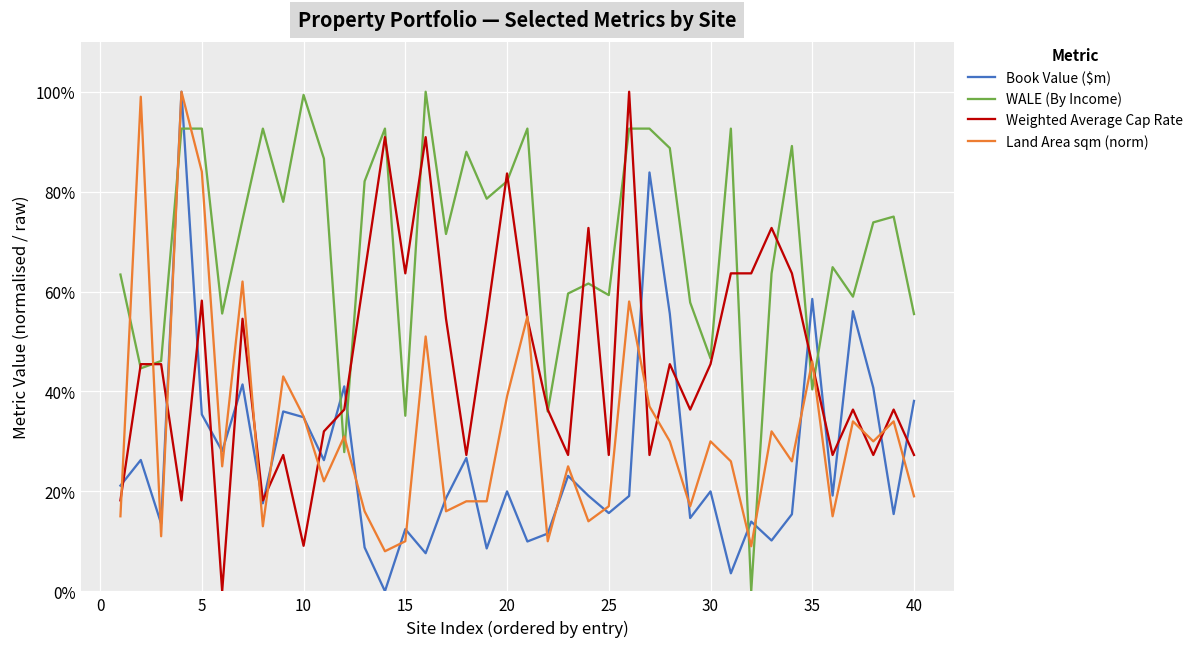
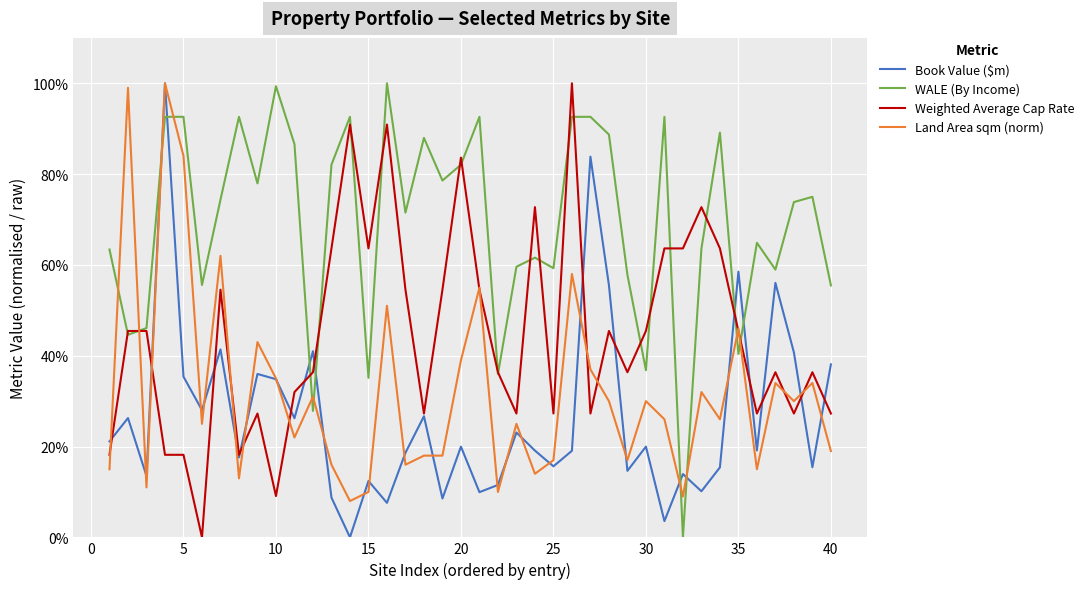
  {
    "Book Value ($m)": {
      "5": "35%",
      "15": "12%",
      "20": "20%",
      "25": "16%",
      "30": "20%",
      "35": "59%",
      "40": "38%"
    },
    "WALE (By Income)": {
      "5": "93%",
      "10": "99%",
      "15": "35%",
      "20": "82%",
      "25": "59%",
-     "30": "47%",
+     "30": "37%",
      "35": "40%",
      "40": "55%"
    },
    "Weighted Average Cap Rate": {
-     "5": "58%",
+     "5": "18%",
      "10": "9%",
      "15": "64%",
      "20": "84%",
      "25": "27%",
      "30": "45%",
      "40": "27%"
    },
    "Land Area sqm (norm)": {
      "5": "84%",
      "15": "10%",
      "20": "39%",
      "25": "17%",
      "30": "30%",
      "40": "19%"
    }
  }
